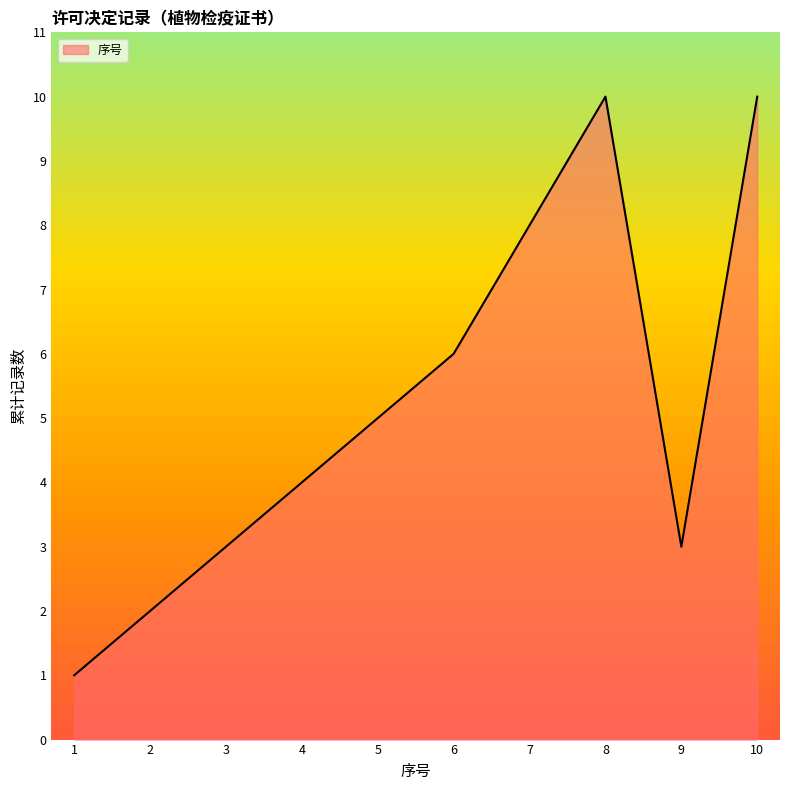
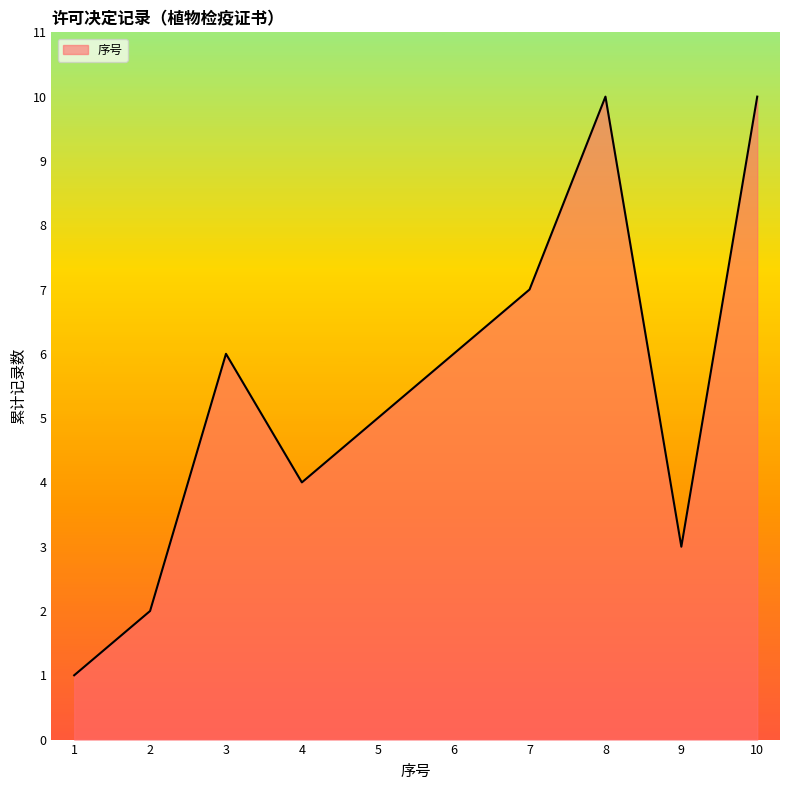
  {
    "1": 1,
    "2": 2,
-   "3": 3,
+   "3": 6,
    "4": 4,
    "5": 5,
    "6": 6,
-   "7": 8,
+   "7": 7,
    "8": 10,
    "9": 3,
    "10": 10
  }
